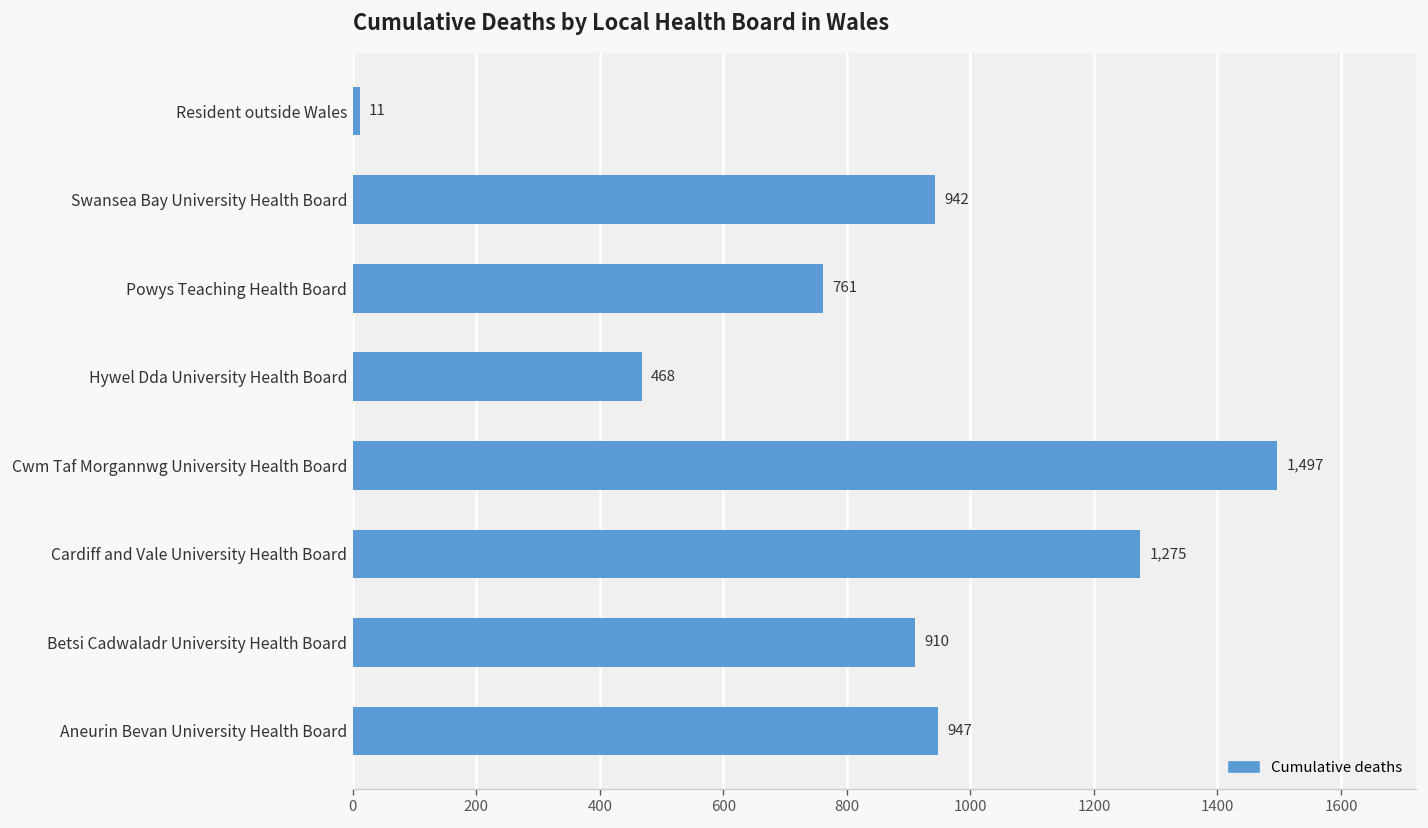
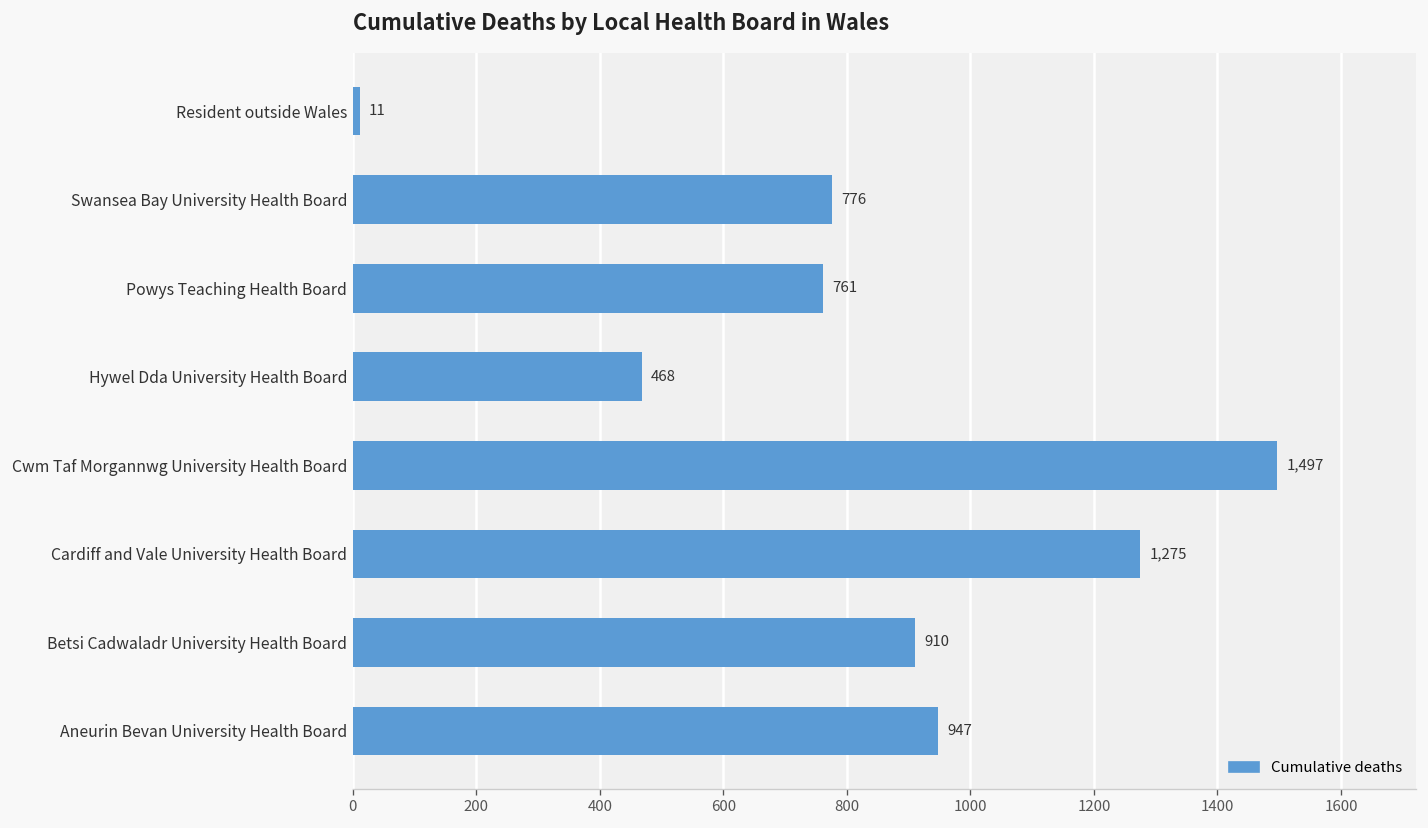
  {
    "Resident outside Wales": "11",
-   "Swansea Bay University Health Board": "942",
+   "Swansea Bay University Health Board": "776",
    "Powys Teaching Health Board": "761",
    "Hywel Dda University Health Board": "468",
    "Cwm Taf Morgannwg University Health Board": "1,497",
    "Cardiff and Vale University Health Board": "1,275",
    "Betsi Cadwaladr University Health Board": "910",
    "Aneurin Bevan University Health Board": "947"
  }
